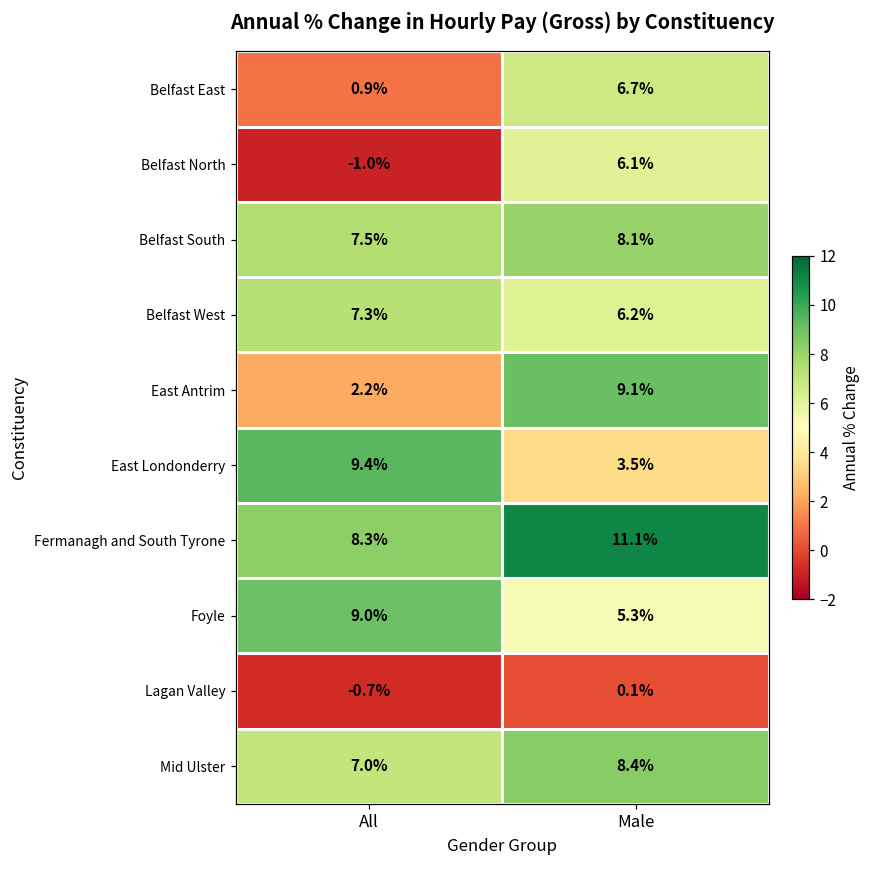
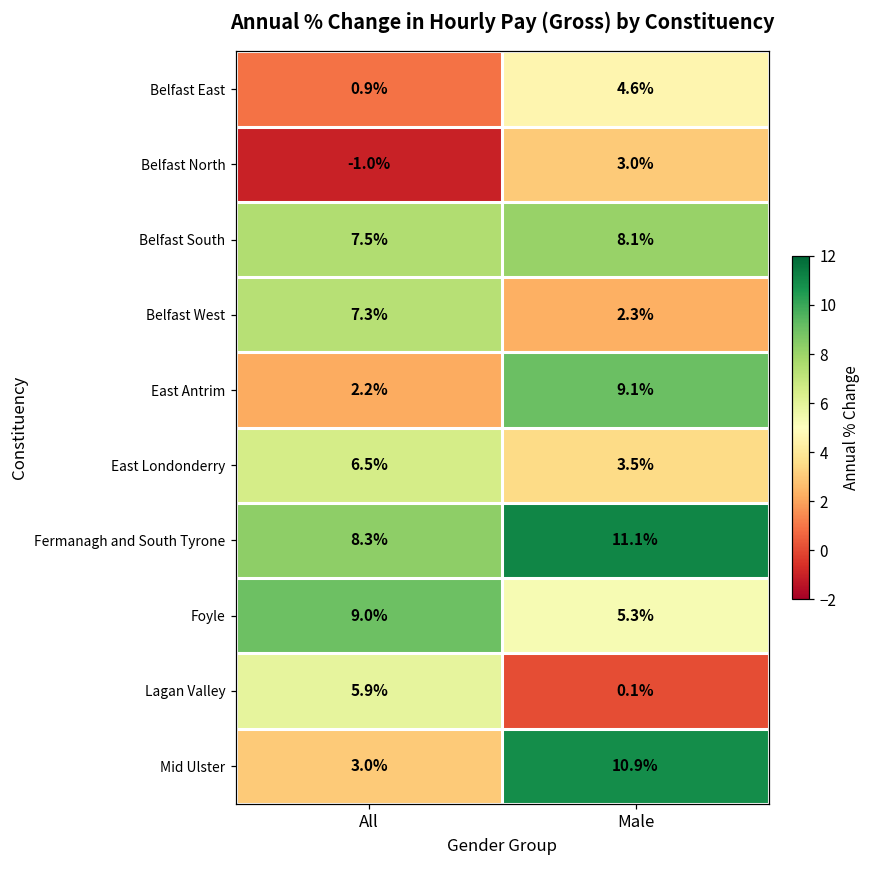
  {
    "Belfast East": {
      "All": "0.9%",
-     "Male": "6.7%"
+     "Male": "4.6%"
    },
    "Belfast North": {
      "All": "-1.0%",
-     "Male": "6.1%"
+     "Male": "3.0%"
    },
    "Belfast South": {
      "All": "7.5%",
      "Male": "8.1%"
    },
    "Belfast West": {
      "All": "7.3%",
-     "Male": "6.2%"
+     "Male": "2.3%"
    },
    "East Antrim": {
      "All": "2.2%",
      "Male": "9.1%"
    },
    "East Londonderry": {
-     "All": "9.4%",
+     "All": "6.5%",
      "Male": "3.5%"
    },
    "Fermanagh and South Tyrone": {
      "All": "8.3%",
      "Male": "11.1%"
    },
    "Foyle": {
      "All": "9.0%",
      "Male": "5.3%"
    },
    "Lagan Valley": {
-     "All": "-0.7%",
+     "All": "5.9%",
      "Male": "0.1%"
    },
    "Mid Ulster": {
-     "All": "7.0%",
-     "Male": "8.4%"
+     "All": "3.0%",
+     "Male": "10.9%"
    }
  }
